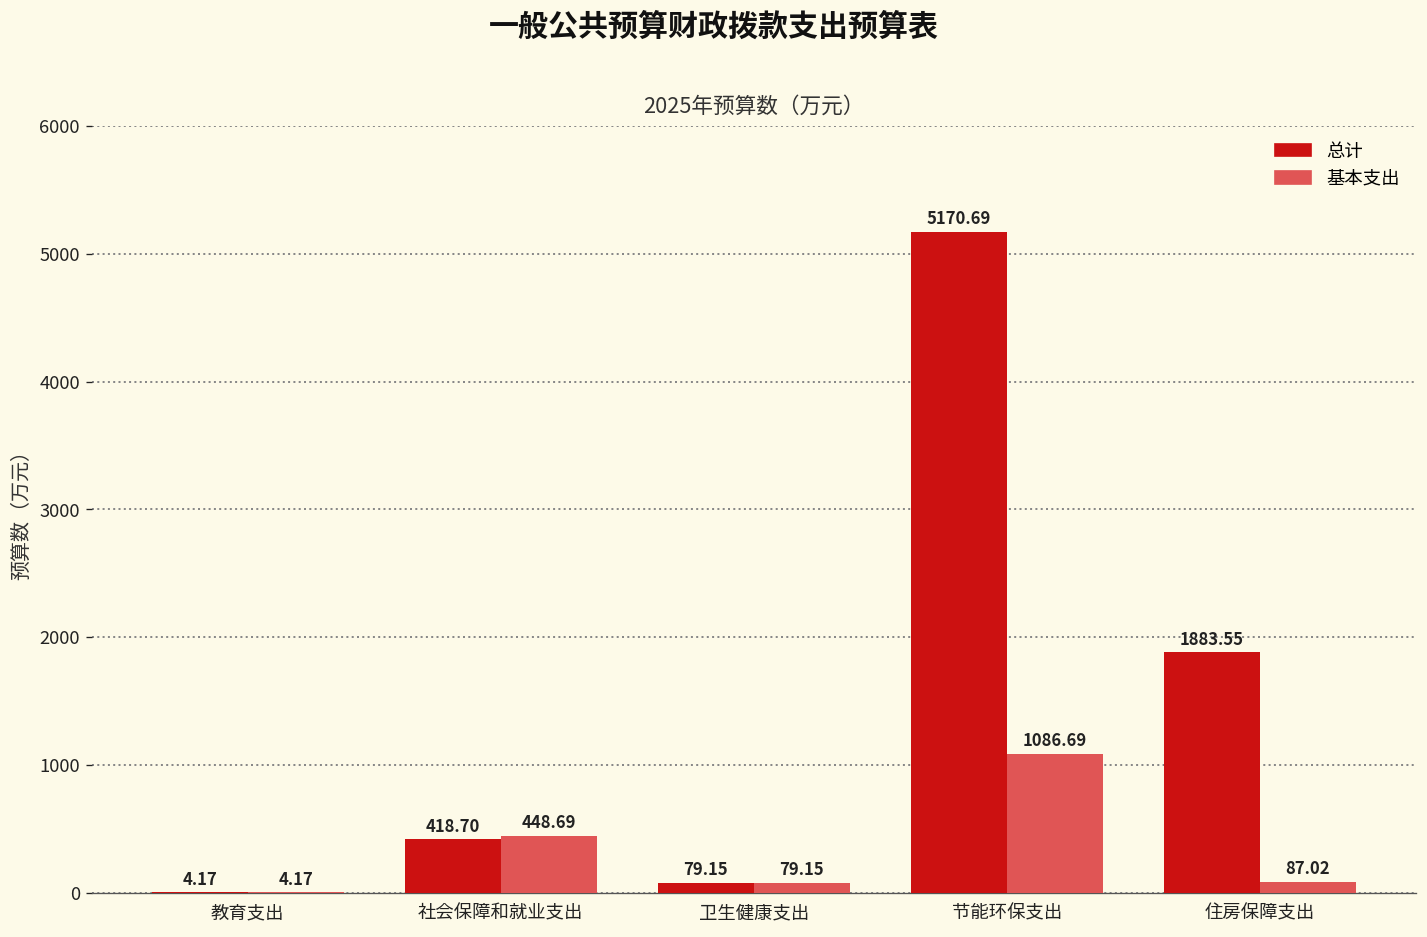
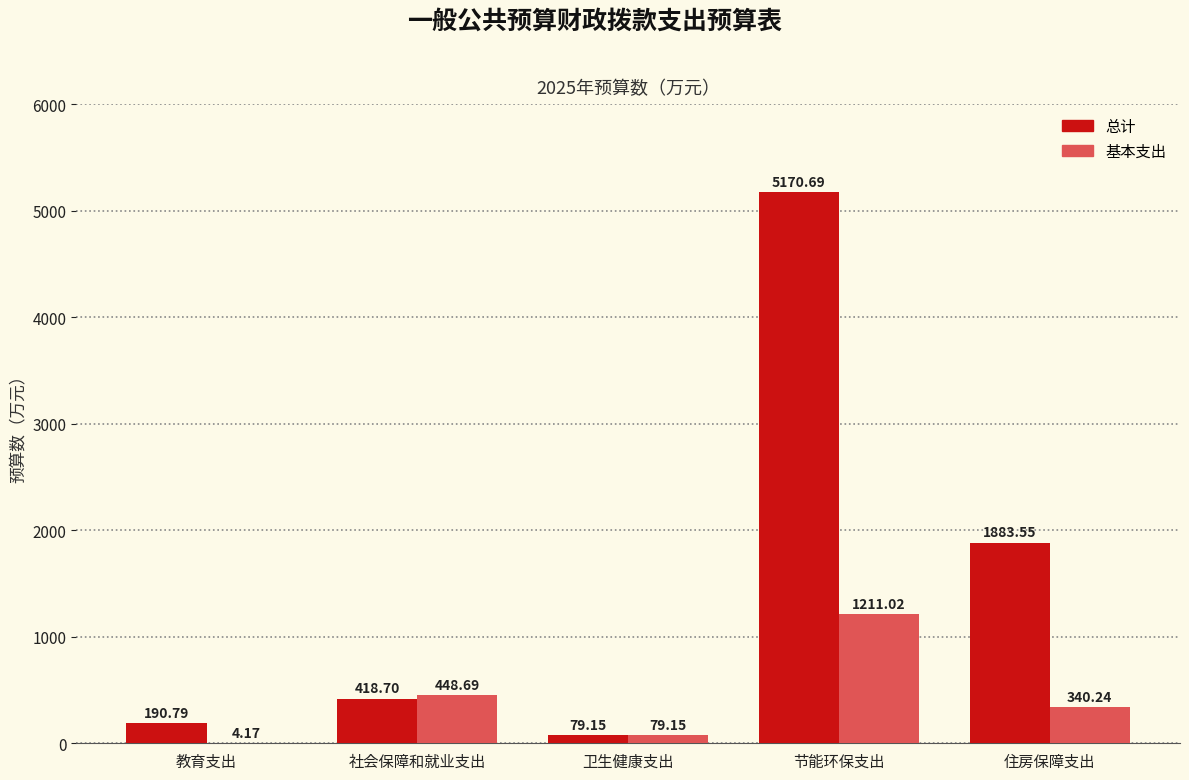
  {
    "总计": {
-     "教育支出": 4.17,
+     "教育支出": 190.79,
      "社会保障和就业支出": 418.70,
      "卫生健康支出": 79.15,
      "节能环保支出": 5170.69,
      "住房保障支出": 1883.55
    },
    "基本支出": {
      "教育支出": 4.17,
      "社会保障和就业支出": 448.69,
      "卫生健康支出": 79.15,
-     "节能环保支出": 1086.69,
-     "住房保障支出": 87.02
+     "节能环保支出": 1211.02,
+     "住房保障支出": 340.24
    }
  }
